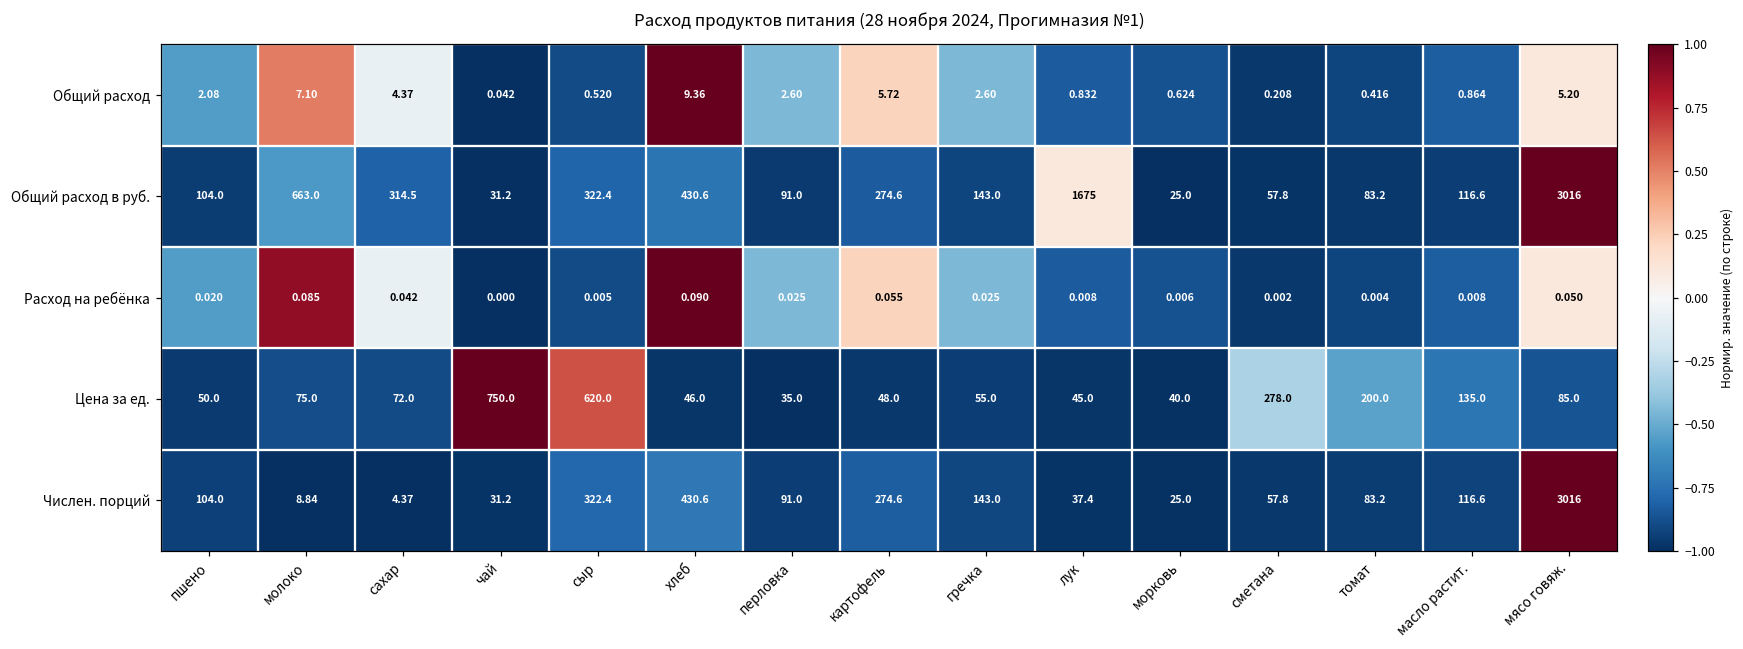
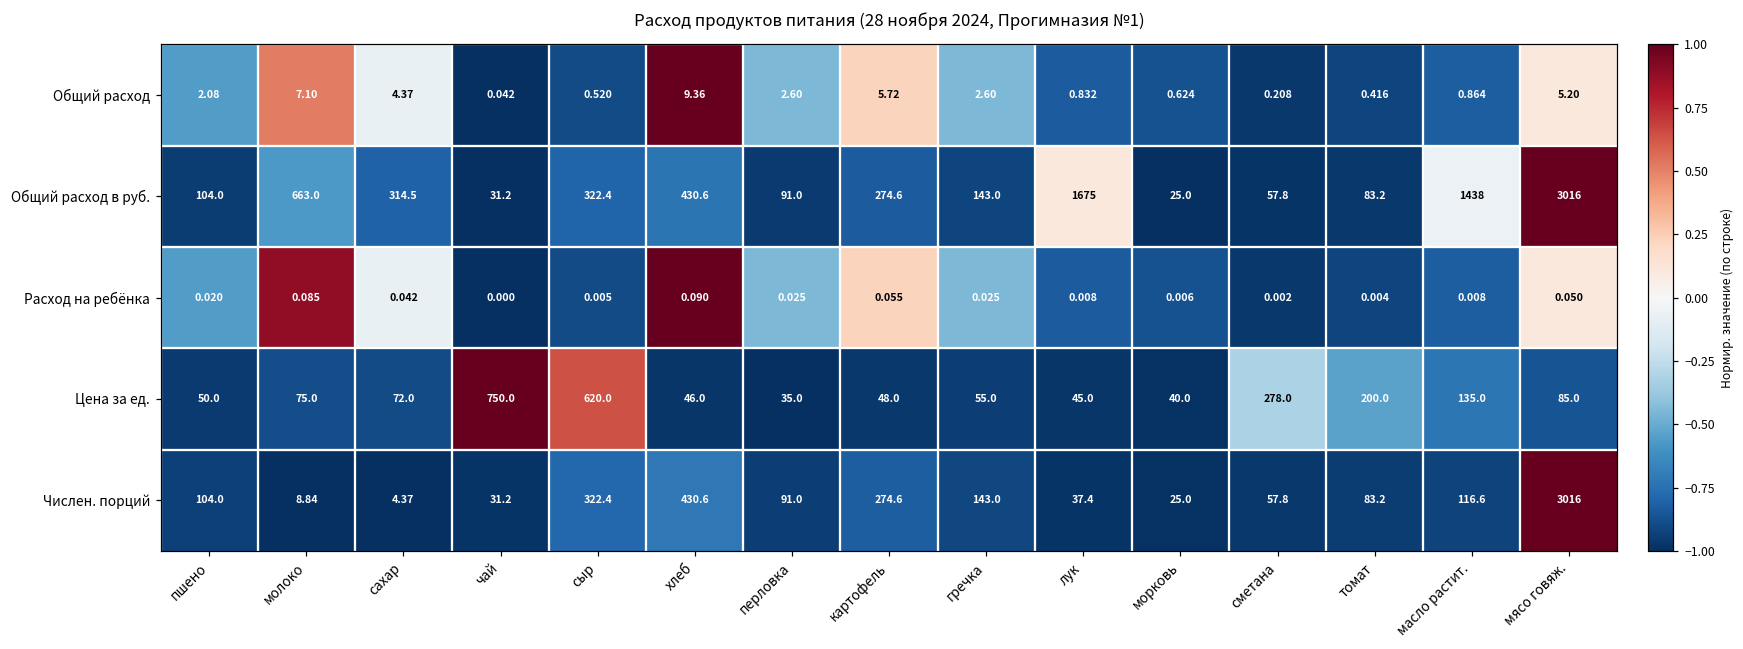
  {
    "Общий расход": {
      "пшено": 2.08,
      "молоко": 7.10,
      "сахар": 4.37,
      "чай": 0.042,
      "сыр": 0.520,
      "хлеб": 9.36,
      "перловка": 2.60,
      "картофель": 5.72,
      "гречка": 2.60,
      "лук": 0.832,
      "морковь": 0.624,
      "сметана": 0.208,
      "томат": 0.416,
      "масло растит.": 0.864,
      "мясо говяж.": 5.20
    },
    "Общий расход в руб.": {
      "пшено": 104.0,
      "молоко": 663.0,
      "сахар": 314.5,
      "чай": 31.2,
      "сыр": 322.4,
      "хлеб": 430.6,
      "перловка": 91.0,
      "картофель": 274.6,
      "гречка": 143.0,
      "лук": 1675,
      "морковь": 25.0,
      "сметана": 57.8,
      "томат": 83.2,
-     "масло растит.": 116.6,
+     "масло растит.": 1438,
      "мясо говяж.": 3016
    },
    "Расход на ребёнка": {
      "пшено": 0.020,
      "молоко": 0.085,
      "сахар": 0.042,
      "чай": 0.000,
      "сыр": 0.005,
      "хлеб": 0.090,
      "перловка": 0.025,
      "картофель": 0.055,
      "гречка": 0.025,
      "лук": 0.008,
      "морковь": 0.006,
      "сметана": 0.002,
      "томат": 0.004,
      "масло растит.": 0.008,
      "мясо говяж.": 0.050
    },
    "Цена за ед.": {
      "пшено": 50.0,
      "молоко": 75.0,
      "сахар": 72.0,
      "чай": 750.0,
      "сыр": 620.0,
      "хлеб": 46.0,
      "перловка": 35.0,
      "картофель": 48.0,
      "гречка": 55.0,
      "лук": 45.0,
      "морковь": 40.0,
      "сметана": 278.0,
      "томат": 200.0,
      "масло растит.": 135.0,
      "мясо говяж.": 85.0
    },
    "Числен. порций": {
      "пшено": 104.0,
      "молоко": 8.84,
      "сахар": 4.37,
      "чай": 31.2,
      "сыр": 322.4,
      "хлеб": 430.6,
      "перловка": 91.0,
      "картофель": 274.6,
      "гречка": 143.0,
      "лук": 37.4,
      "морковь": 25.0,
      "сметана": 57.8,
      "томат": 83.2,
      "масло растит.": 116.6,
      "мясо говяж.": 3016
    }
  }
